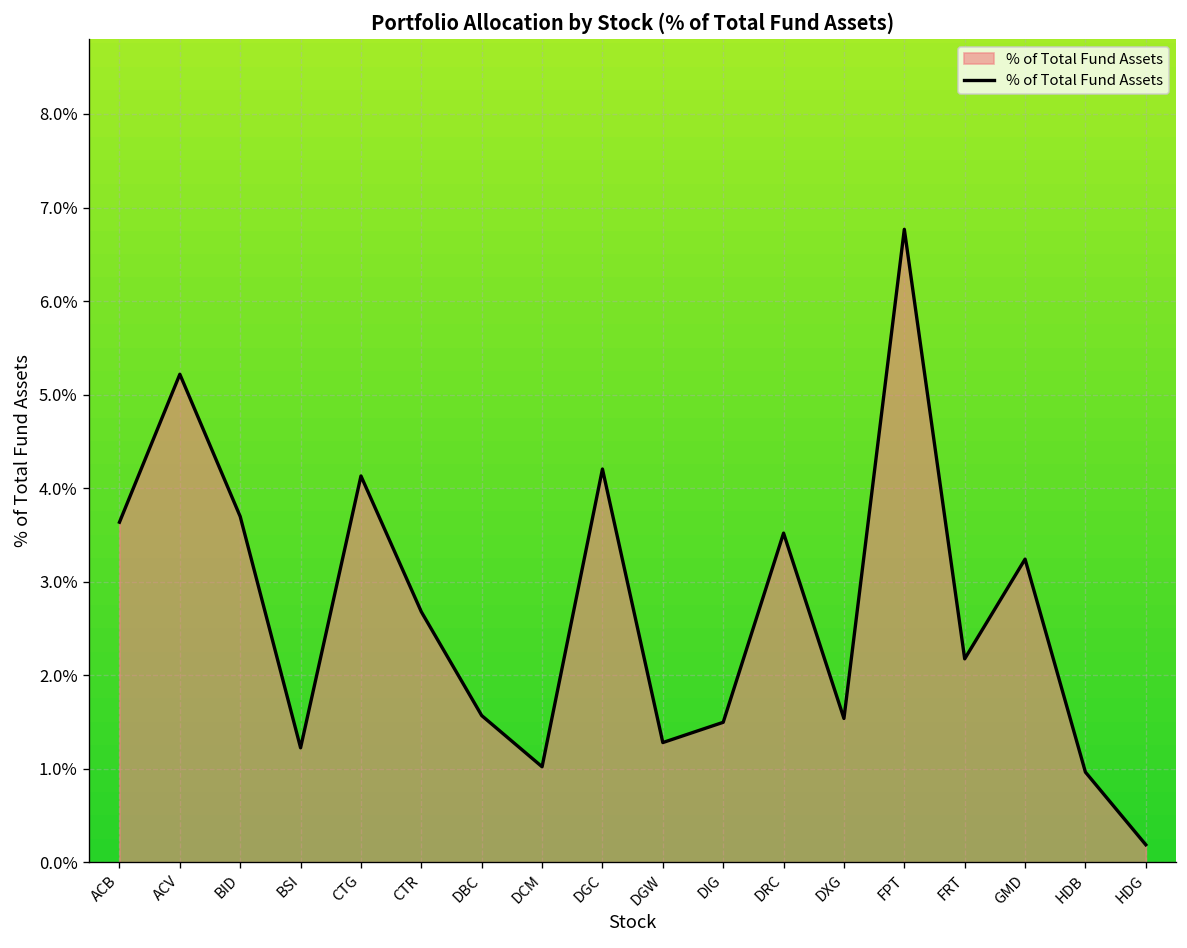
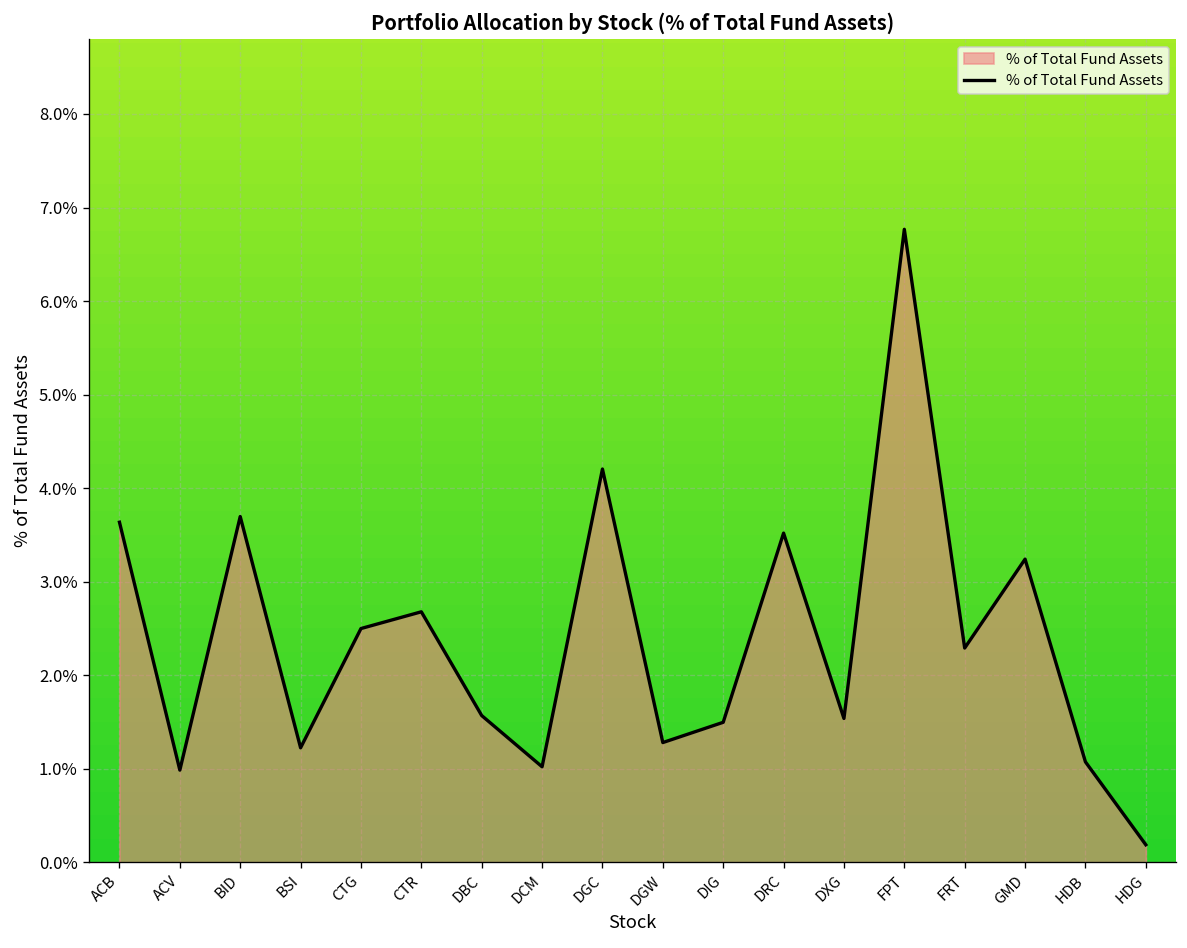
  {
    "ACB": "3.6%",
-   "ACV": "5.2%",
+   "ACV": "1.0%",
    "BID": "3.7%",
    "BSI": "1.2%",
-   "CTG": "4.1%",
+   "CTG": "2.5%",
    "CTR": "2.7%",
    "DBC": "1.6%",
    "DCM": "1.0%",
    "DGC": "4.2%",
    "DGW": "1.3%",
    "DIG": "1.5%",
    "DRC": "3.5%",
    "DXG": "1.5%",
    "FPT": "6.8%",
-   "FRT": "2.2%",
+   "FRT": "2.3%",
    "GMD": "3.2%",
-   "HDB": "1.0%",
+   "HDB": "1.1%",
    "HDG": "0.2%"
  }
